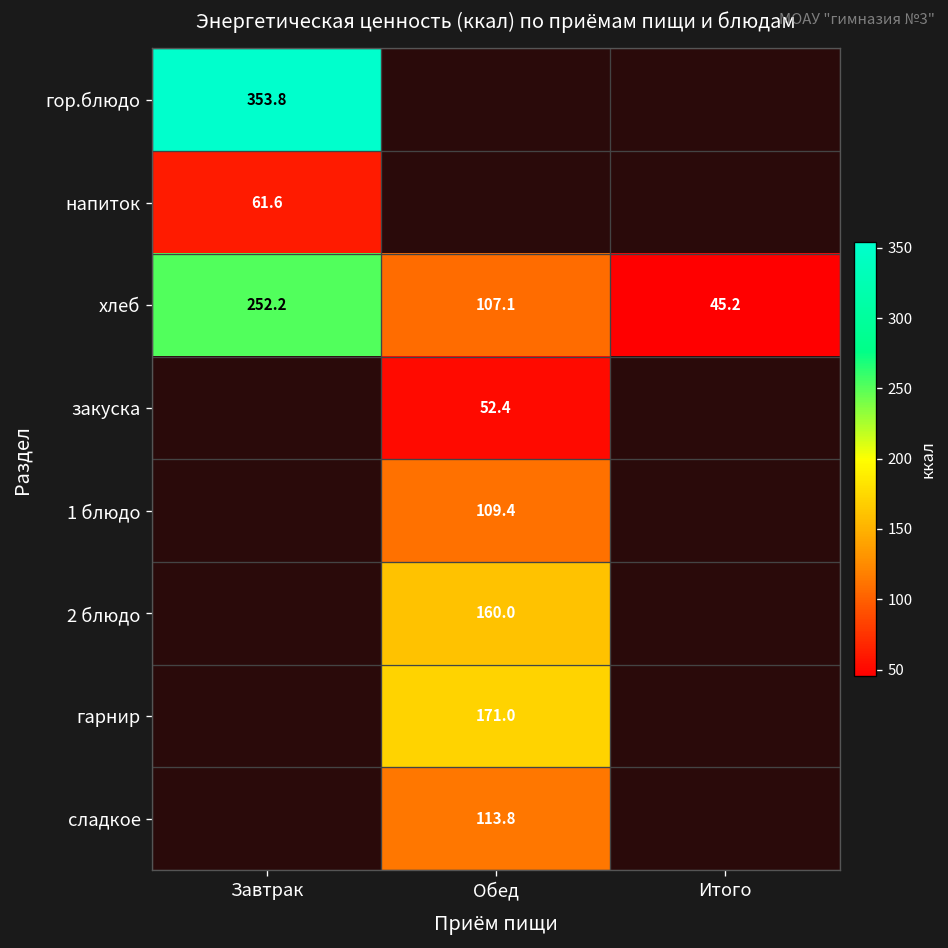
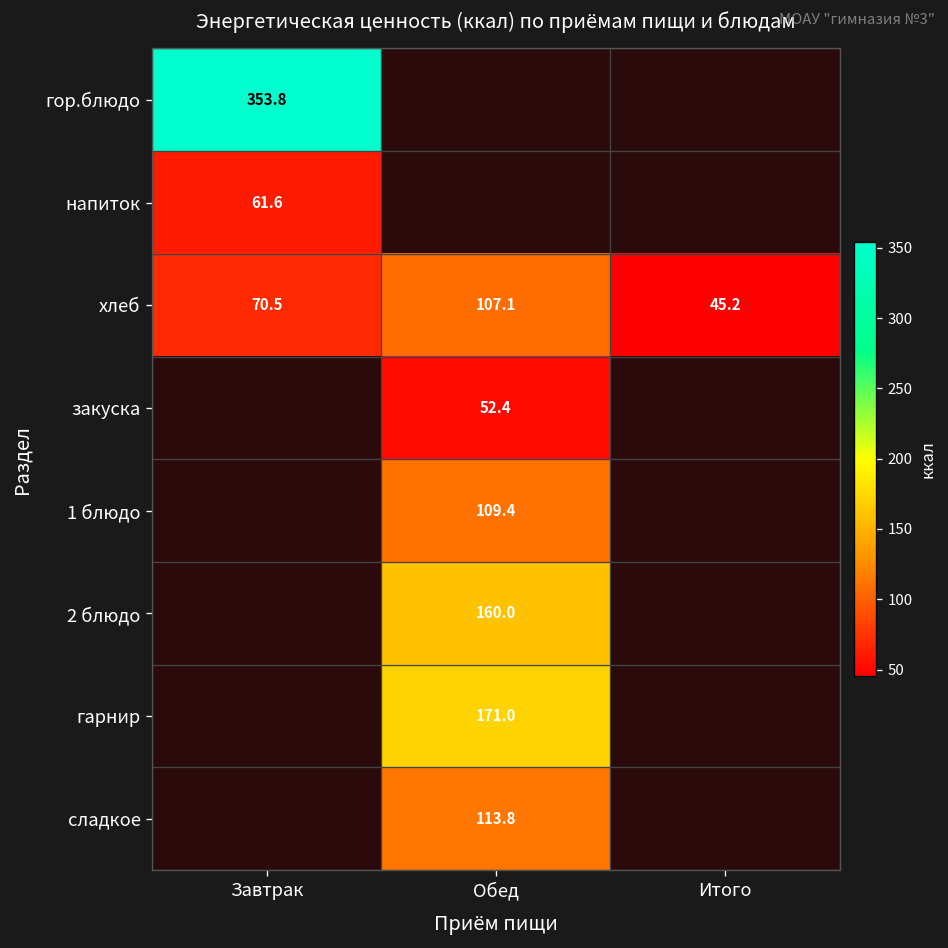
  {
    "гор.блюдо": {
      "Завтрак": 353.8
    },
    "напиток": {
      "Завтрак": 61.6
    },
    "хлеб": {
-     "Завтрак": 252.2,
+     "Завтрак": 70.5,
      "Обед": 107.1,
      "Итого": 45.2
    },
    "закуска": {
      "Обед": 52.4
    },
    "1 блюдо": {
      "Обед": 109.4
    },
    "2 блюдо": {
      "Обед": 160.0
    },
    "гарнир": {
      "Обед": 171.0
    },
    "сладкое": {
      "Обед": 113.8
    }
  }
